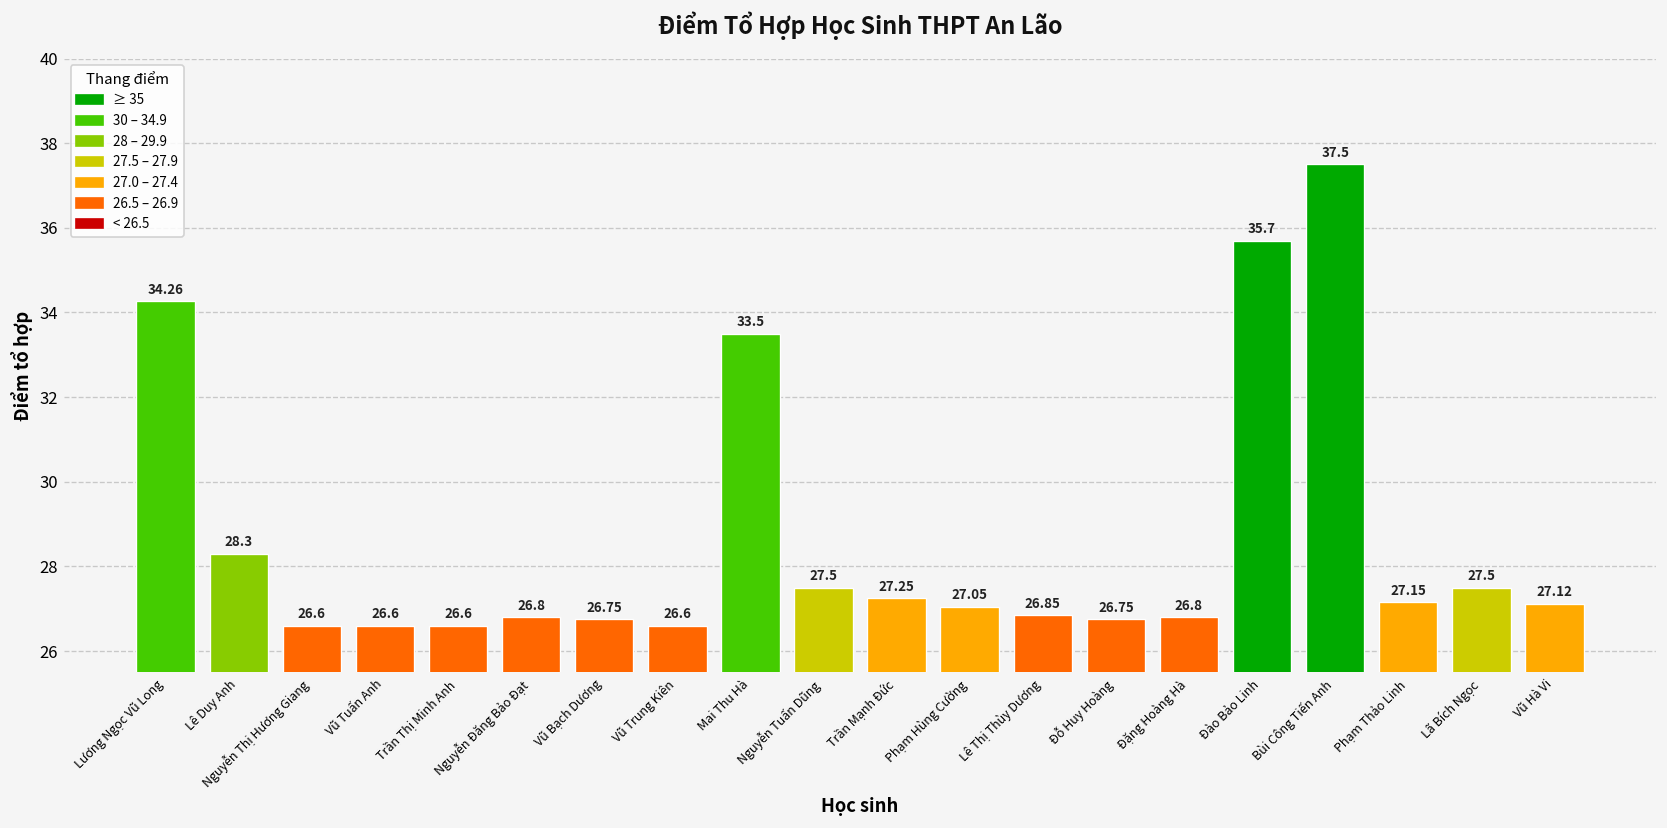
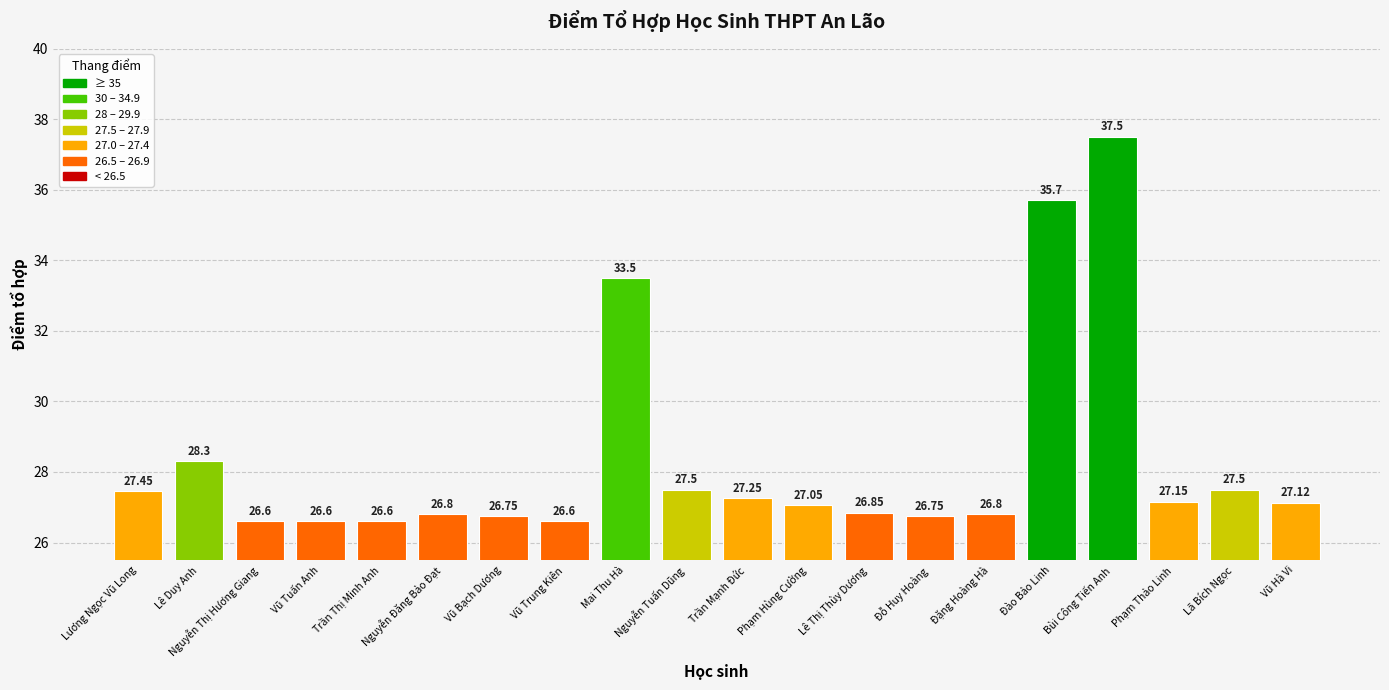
  {
-   "Lương Ngọc Vũ Long": 34.26,
+   "Lương Ngọc Vũ Long": 27.45,
    "Lê Duy Anh": 28.3,
    "Nguyễn Thị Hương Giang": 26.6,
    "Vũ Tuấn Anh": 26.6,
    "Trần Thị Minh Anh": 26.6,
    "Nguyễn Đăng Bảo Đạt": 26.8,
    "Vũ Bạch Dương": 26.75,
    "Vũ Trung Kiên": 26.6,
    "Mai Thu Hà": 33.5,
    "Nguyễn Tuấn Dũng": 27.5,
    "Trần Mạnh Đức": 27.25,
    "Phạm Hùng Cường": 27.05,
    "Lê Thị Thùy Dương": 26.85,
    "Đỗ Huy Hoàng": 26.75,
    "Đặng Hoàng Hà": 26.8,
    "Đào Bảo Linh": 35.7,
    "Bùi Công Tiến Anh": 37.5,
    "Phạm Thảo Linh": 27.15,
    "Lã Bích Ngọc": 27.5,
    "Vũ Hà Vi": 27.12
  }
